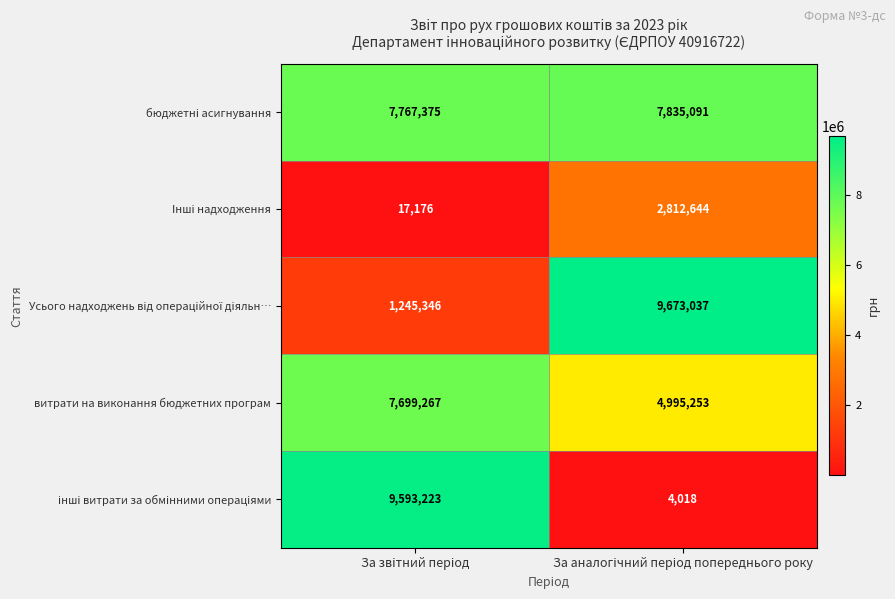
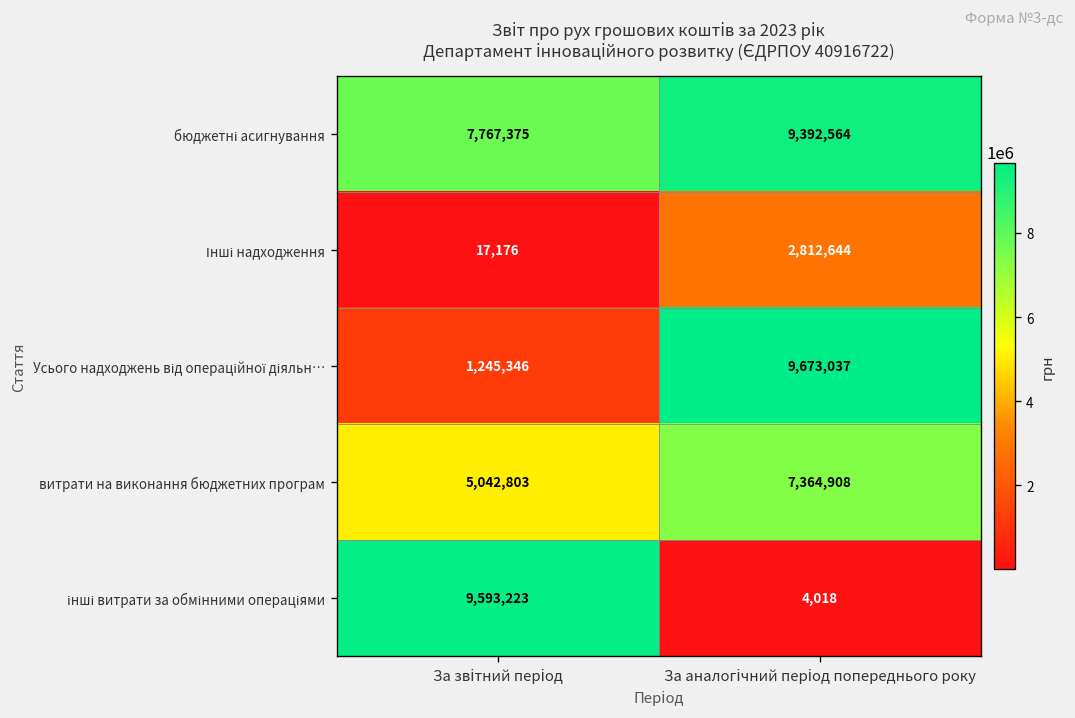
  {
    "бюджетні асигнування": {
      "За звітний період": "7,767,375",
-     "За аналогічний період попереднього року": "7,835,091"
+     "За аналогічний період попереднього року": "9,392,564"
    },
    "Інші надходження": {
      "За звітний період": "17,176",
      "За аналогічний період попереднього року": "2,812,644"
    },
    "Усього надходжень від операційної діяльн…": {
      "За звітний період": "1,245,346",
      "За аналогічний період попереднього року": "9,673,037"
    },
    "витрати на виконання бюджетних програм": {
-     "За звітний період": "7,699,267",
-     "За аналогічний період попереднього року": "4,995,253"
+     "За звітний період": "5,042,803",
+     "За аналогічний період попереднього року": "7,364,908"
    },
    "інші витрати за обмінними операціями": {
      "За звітний період": "9,593,223",
      "За аналогічний період попереднього року": "4,018"
    }
  }
